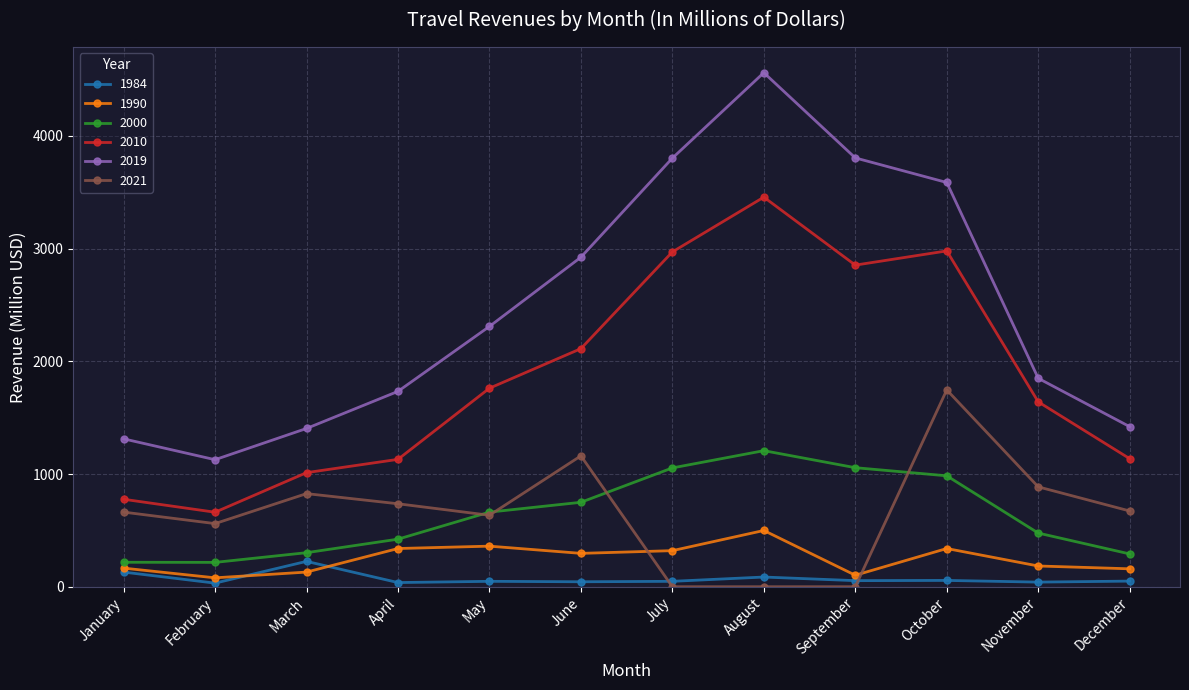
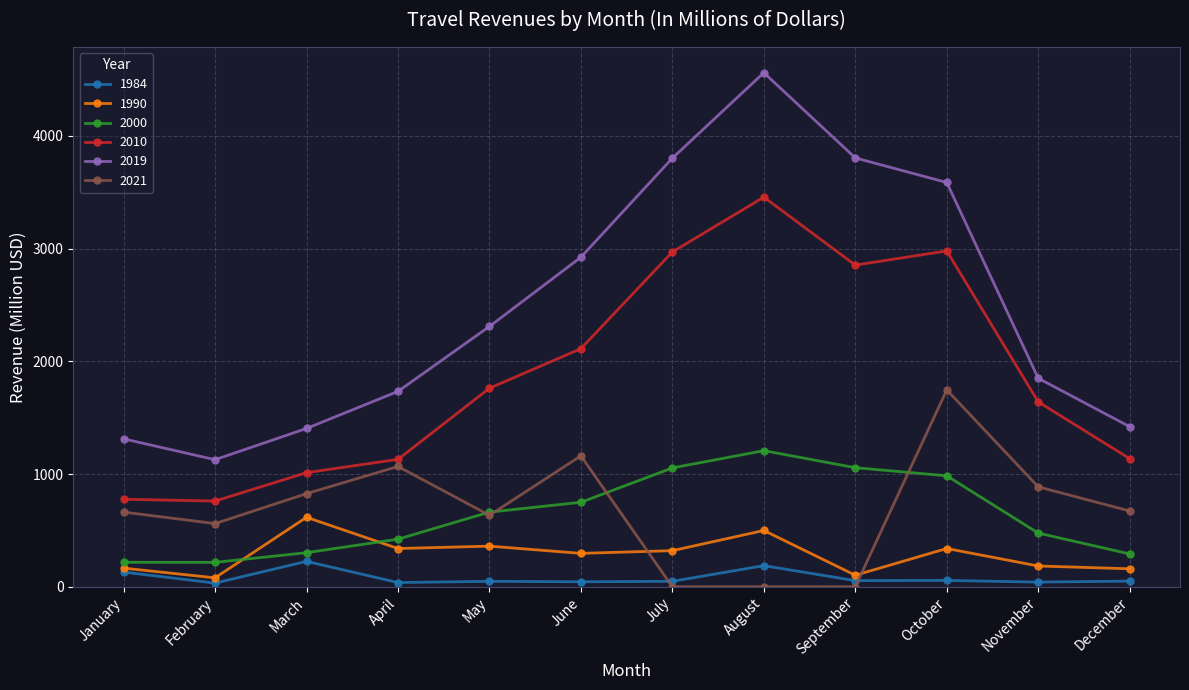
  {
    "1984": {
      "January": 130,
      "February": 30,
      "March": 230,
      "April": 40,
      "May": 50,
      "June": 40,
      "July": 50,
-     "August": 90,
+     "August": 190,
      "September": 50,
      "October": 60,
      "November": 40,
      "December": 50
    },
    "1990": {
      "January": 170,
      "February": 80,
-     "March": 130,
+     "March": 620,
      "April": 340,
      "May": 360,
      "June": 300,
      "July": 320,
      "August": 500,
      "September": 100,
      "October": 340,
      "November": 180,
      "December": 160
    },
    "2000": {
      "January": 220,
      "February": 220,
      "March": 300,
      "April": 420,
      "May": 660,
      "June": 750,
      "July": 1050,
      "August": 1210,
      "September": 1060,
      "October": 980,
      "November": 480,
      "December": 290
    },
    "2010": {
      "January": 780,
-     "February": 660,
+     "February": 760,
      "March": 1010,
      "April": 1130,
      "May": 1760,
      "June": 2110,
      "July": 2970,
      "August": 3460,
      "September": 2850,
      "October": 2980,
      "November": 1640,
      "December": 1140
    },
    "2019": {
      "January": 1310,
      "February": 1130,
      "March": 1400,
      "April": 1730,
      "May": 2310,
      "June": 2920,
      "July": 3800,
      "August": 4560,
      "September": 3800,
      "October": 3590,
      "November": 1850,
      "December": 1420
    },
    "2021": {
      "January": 660,
      "February": 560,
      "March": 830,
-     "April": 740,
+     "April": 1070,
      "May": 630,
      "June": 1160,
      "July": 0,
      "August": 0,
      "September": 0,
      "October": 1750,
      "November": 890,
      "December": 670
    }
  }
